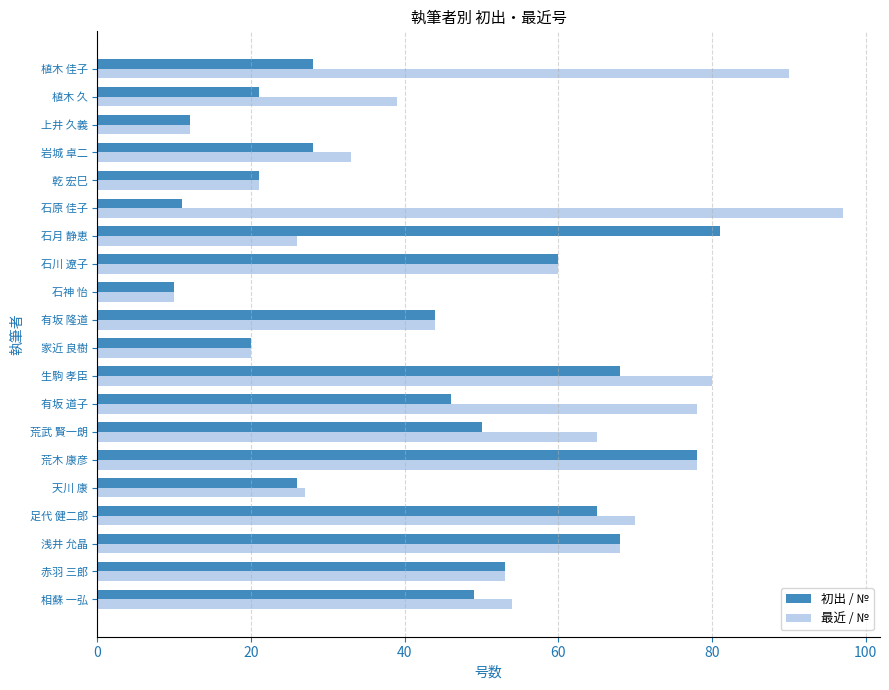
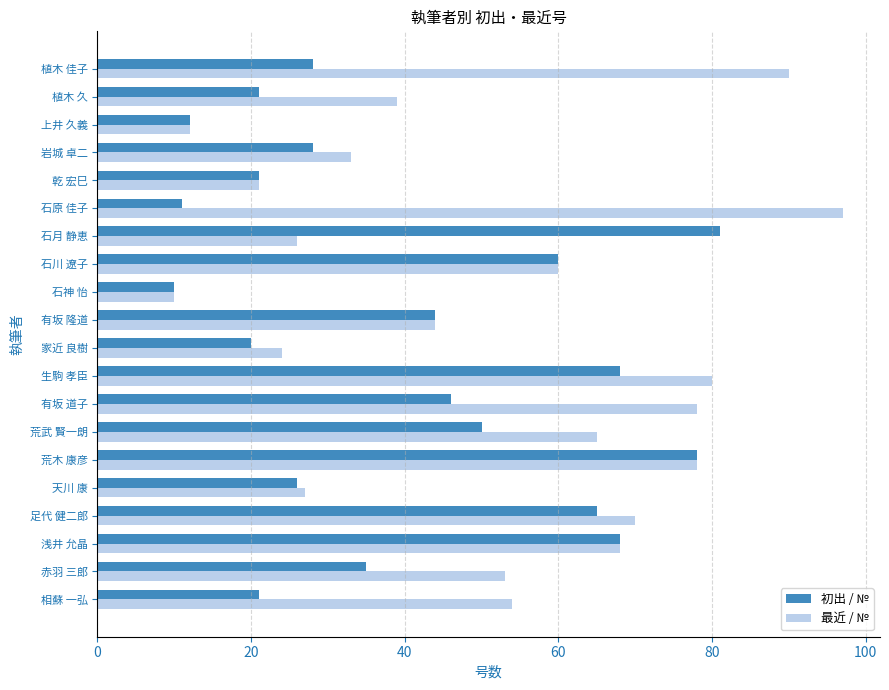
  {
    "初出 / №": {
      "植木 佳子": 28,
      "植木 久": 21,
      "上井 久義": 12,
      "岩城 卓二": 28,
      "乾 宏巳": 21,
      "石原 佳子": 11,
      "石月 静恵": 81,
      "石川 遼子": 60,
      "石神 怡": 10,
      "有坂 隆道": 44,
      "家近 良樹": 20,
      "生駒 孝臣": 68,
      "有坂 道子": 46,
      "荒武 賢一朗": 50,
      "荒木 康彦": 78,
      "天川 康": 26,
      "足代 健二郎": 65,
      "浅井 允晶": 68,
-     "赤羽 三郎": 53,
-     "相蘇 一弘": 49
+     "赤羽 三郎": 35,
+     "相蘇 一弘": 21
    },
    "最近 / №": {
      "植木 佳子": 90,
      "植木 久": 39,
      "上井 久義": 12,
      "岩城 卓二": 33,
      "乾 宏巳": 21,
      "石原 佳子": 97,
      "石月 静恵": 26,
      "石川 遼子": 60,
      "石神 怡": 10,
      "有坂 隆道": 44,
-     "家近 良樹": 20,
+     "家近 良樹": 24,
      "生駒 孝臣": 80,
      "有坂 道子": 78,
      "荒武 賢一朗": 65,
      "荒木 康彦": 78,
      "天川 康": 27,
      "足代 健二郎": 70,
      "浅井 允晶": 68,
      "赤羽 三郎": 53,
      "相蘇 一弘": 54
    }
  }
